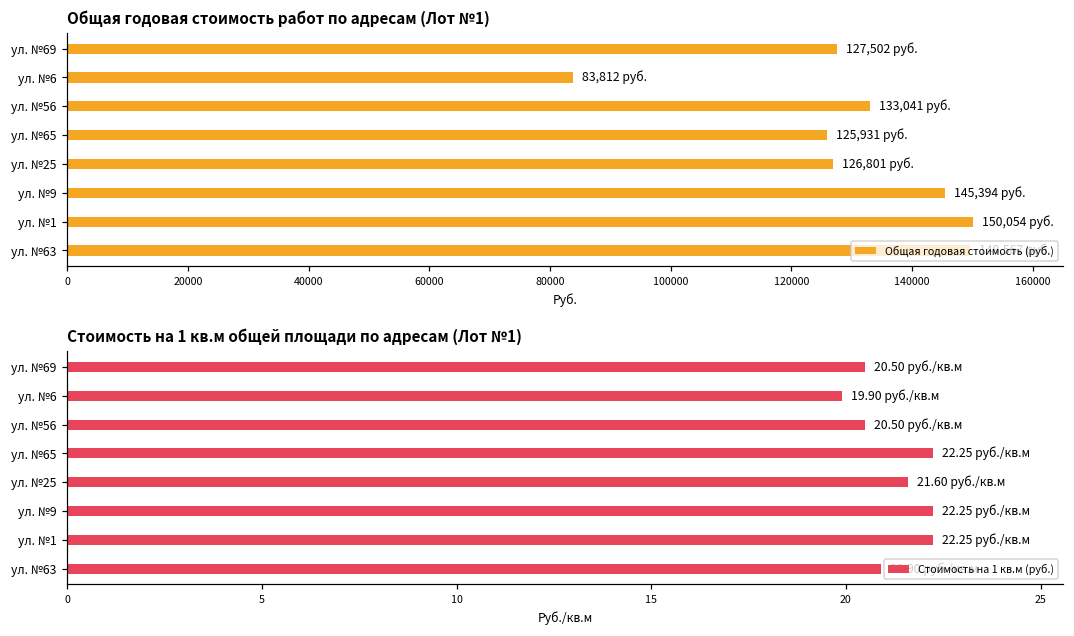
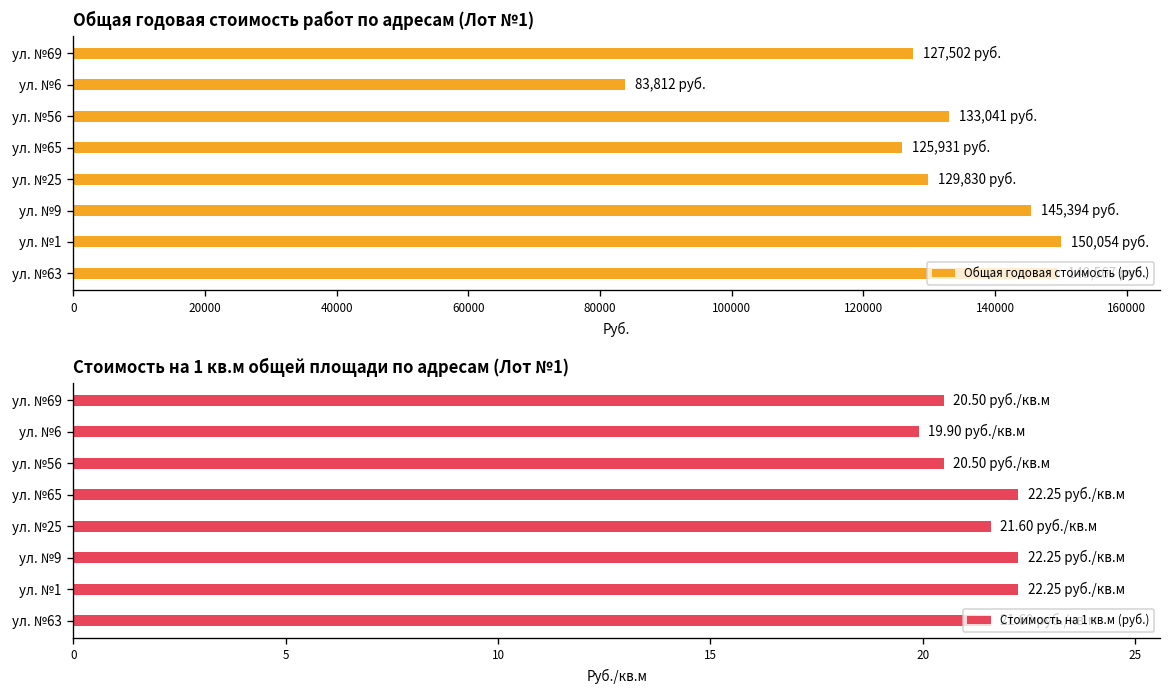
  {
    "Общая годовая стоимость работ по адресам (Лот №1)": {
      "ул. №69": "127,502",
      "ул. №6": "83,812",
      "ул. №56": "133,041",
      "ул. №65": "125,931",
-     "ул. №25": "126,801",
+     "ул. №25": "129,830",
      "ул. №9": "145,394",
      "ул. №1": "150,054"
    },
    "Стоимость на 1 кв.м общей площади по адресам (Лот №1)": {
      "ул. №69": "20.50",
      "ул. №6": "19.90",
      "ул. №56": "20.50",
      "ул. №65": "22.25",
      "ул. №25": "21.60",
      "ул. №9": "22.25",
      "ул. №1": "22.25",
-     "ул. №63": "20.90"
+     "ул. №63": "21.60"
    }
  }
